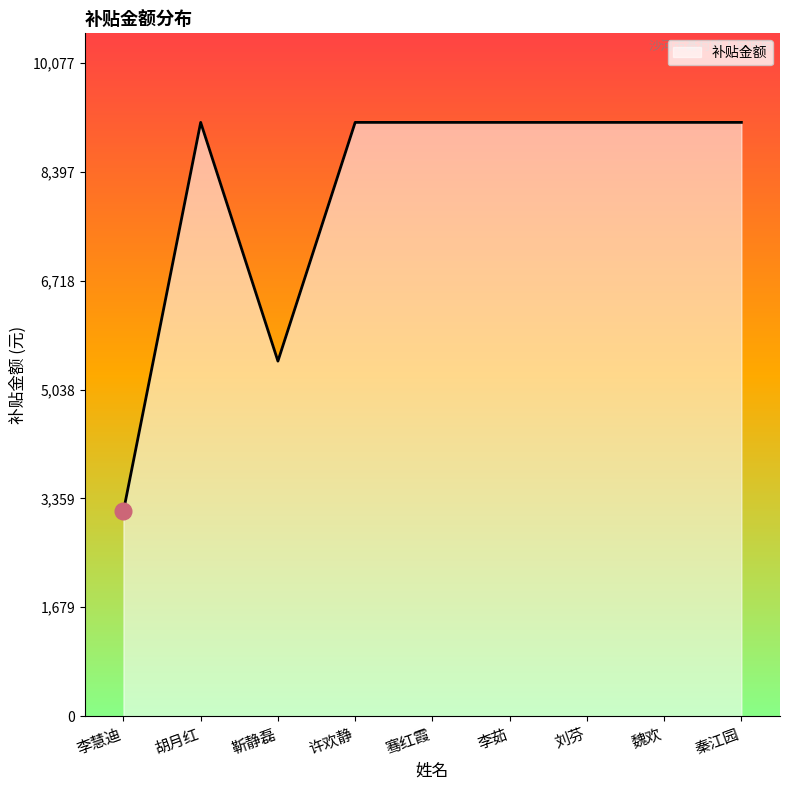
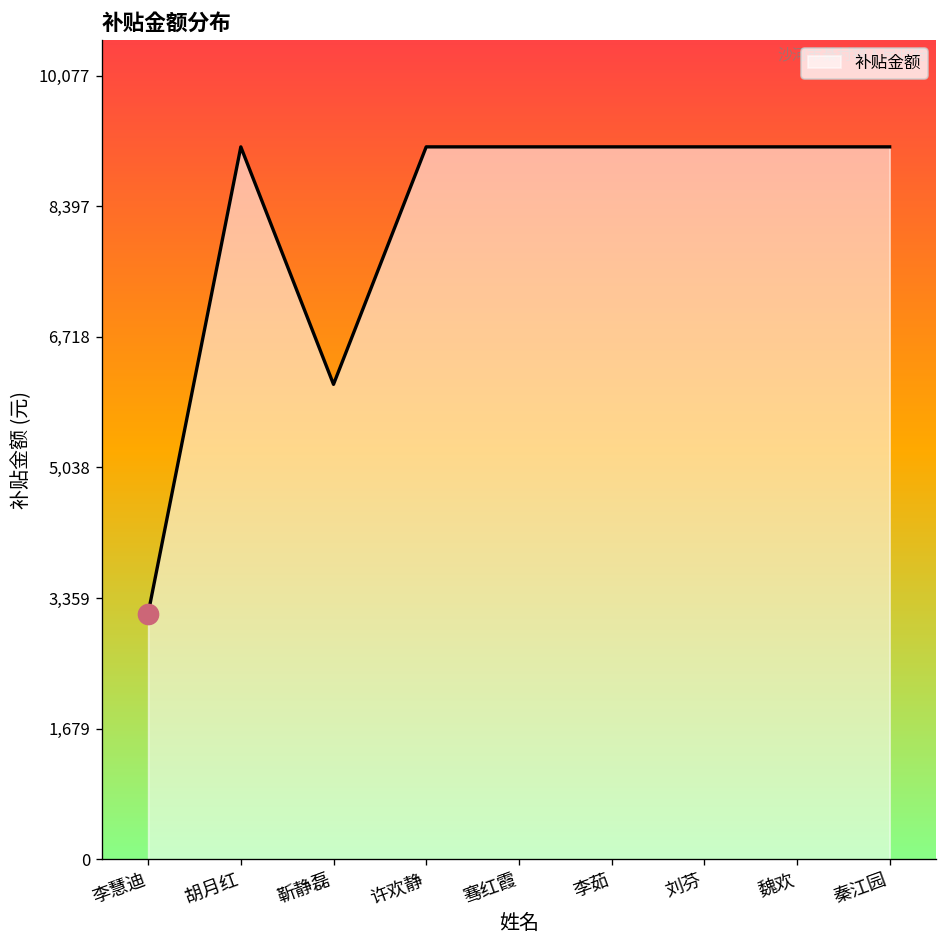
  {
    "补贴金额": {
      "胡月红": "9,200",
-     "靳静磊": "5,500",
+     "靳静磊": "6,100",
      "许欢静": "9,200",
      "骞红霞": "9,200",
      "李茹": "9,200",
      "刘芬": "9,200",
      "魏欢": "9,200",
      "秦江园": "9,200"
    }
  }
